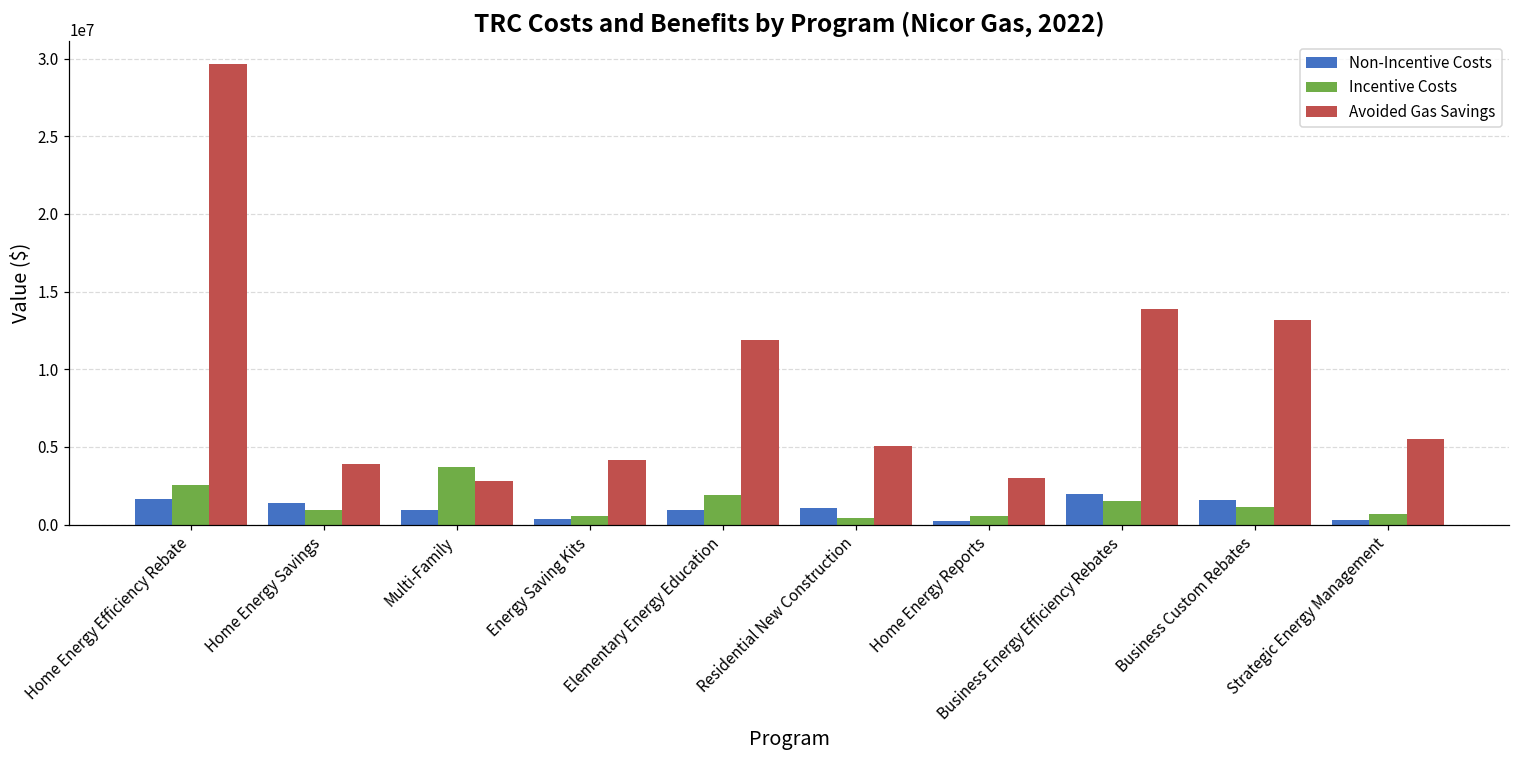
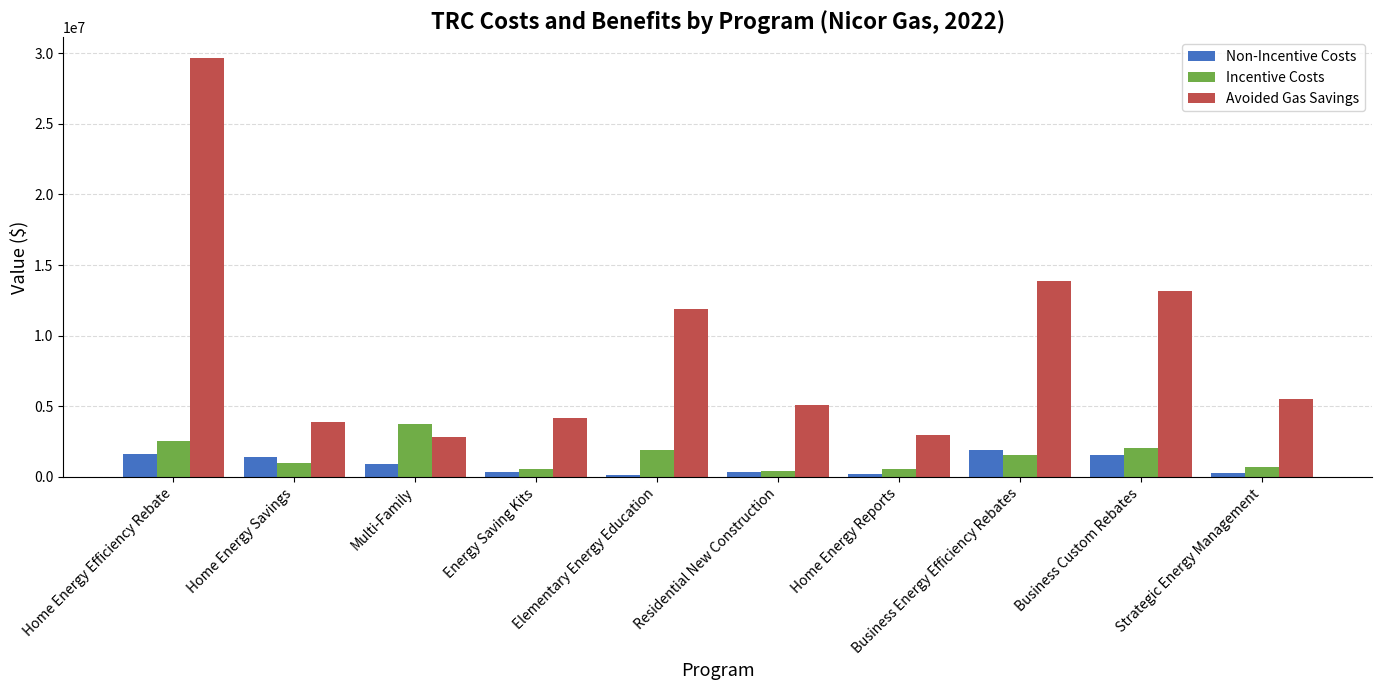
  {
    "Non-Incentive Costs": {
      "Home Energy Efficiency Rebate": 1600000,
      "Home Energy Savings": 1400000,
      "Multi-Family": 900000,
      "Energy Saving Kits": 300000,
-     "Elementary Energy Education": 900000,
-     "Residential New Construction": 1100000,
+     "Elementary Energy Education": 100000,
+     "Residential New Construction": 300000,
      "Home Energy Reports": 200000,
      "Business Energy Efficiency Rebates": 1900000,
      "Business Custom Rebates": 1600000,
      "Strategic Energy Management": 300000
    },
    "Incentive Costs": {
      "Home Energy Efficiency Rebate": 2500000,
      "Home Energy Savings": 1000000,
      "Multi-Family": 3700000,
      "Energy Saving Kits": 600000,
      "Elementary Energy Education": 1900000,
      "Residential New Construction": 400000,
      "Home Energy Reports": 600000,
      "Business Energy Efficiency Rebates": 1500000,
-     "Business Custom Rebates": 1200000,
+     "Business Custom Rebates": 2000000,
      "Strategic Energy Management": 700000
    },
    "Avoided Gas Savings": {
      "Home Energy Efficiency Rebate": 29700000,
      "Home Energy Savings": 3900000,
      "Multi-Family": 2800000,
      "Energy Saving Kits": 4200000,
      "Elementary Energy Education": 11900000,
      "Residential New Construction": 5100000,
      "Home Energy Reports": 3000000,
      "Business Energy Efficiency Rebates": 13900000,
      "Business Custom Rebates": 13100000,
      "Strategic Energy Management": 5500000
    }
  }
